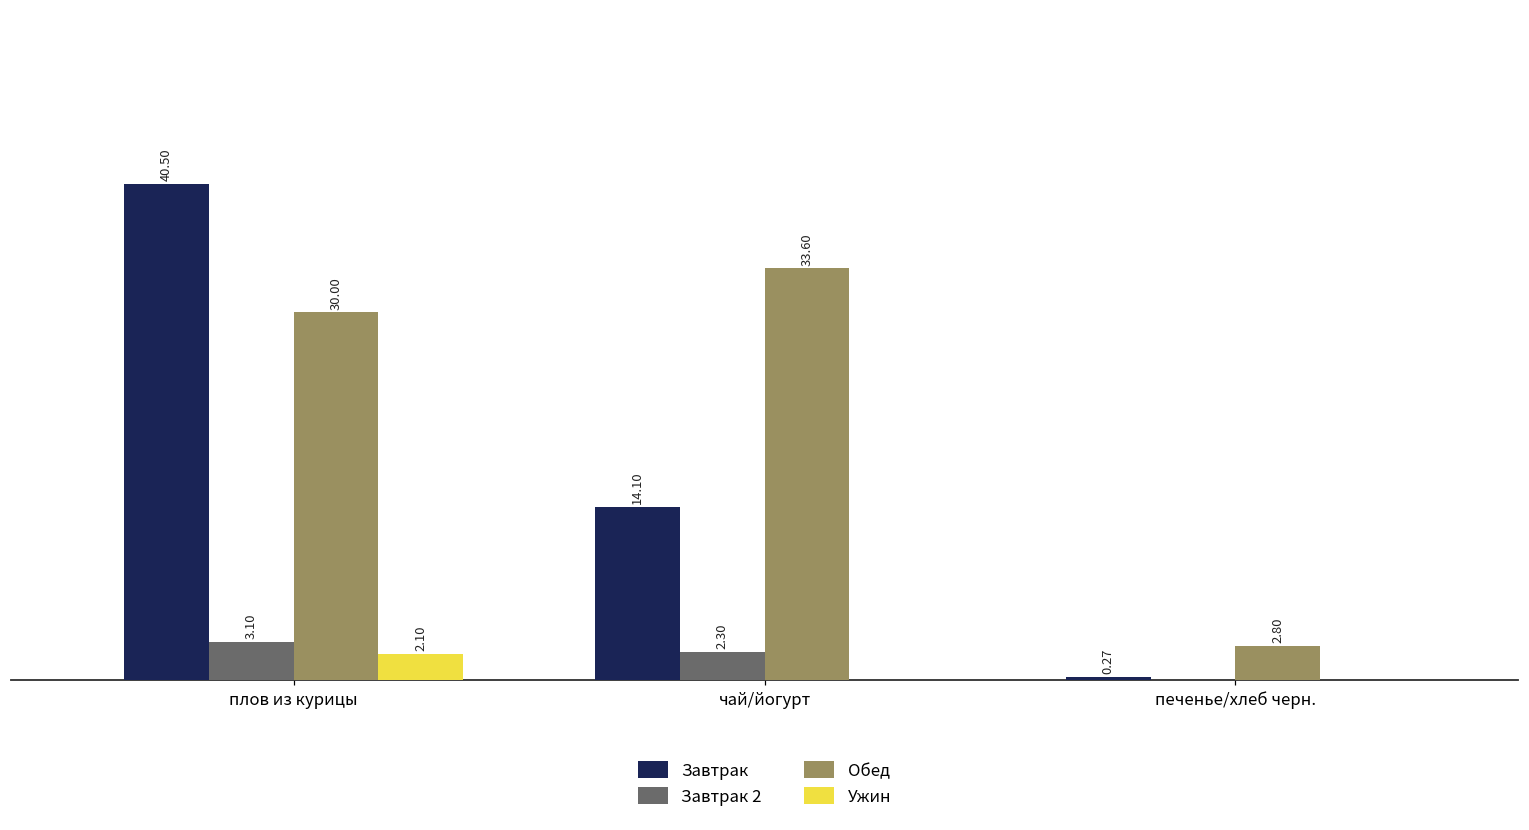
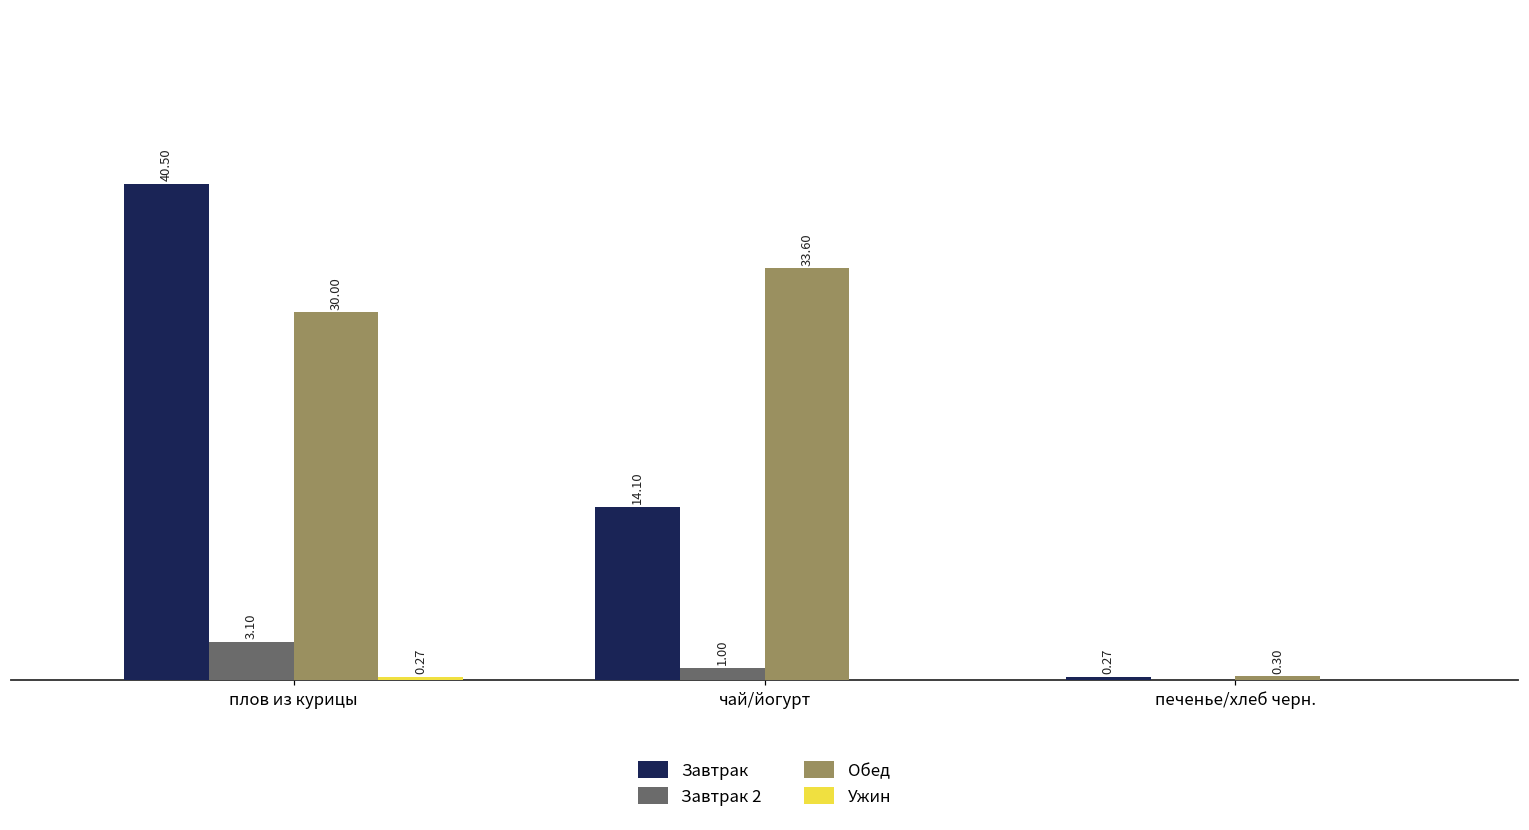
  {
    "Завтрак": {
      "плов из курицы": 40.50,
      "чай/йогурт": 14.10,
      "печенье/хлеб черн.": 0.27
    },
    "Завтрак 2": {
      "плов из курицы": 3.10,
-     "чай/йогурт": 2.30
+     "чай/йогурт": 1.00
    },
    "Обед": {
      "плов из курицы": 30.00,
      "чай/йогурт": 33.60,
-     "печенье/хлеб черн.": 2.80
+     "печенье/хлеб черн.": 0.30
    },
    "Ужин": {
-     "плов из курицы": 2.10
+     "плов из курицы": 0.27
    }
  }
